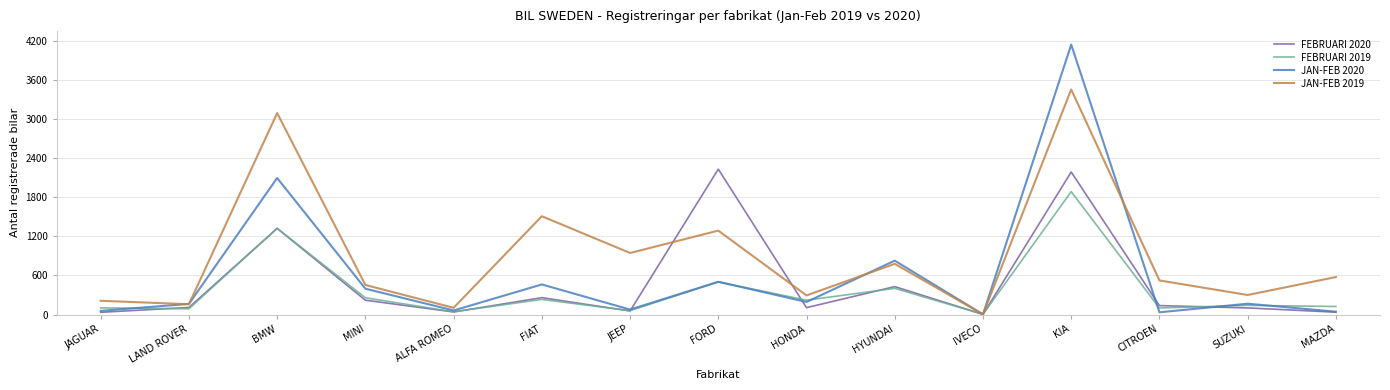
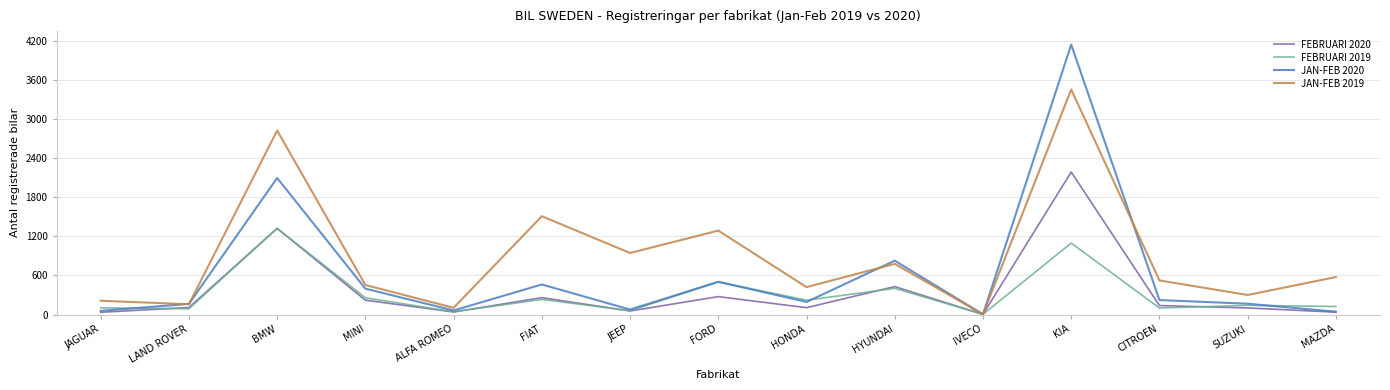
  {
    "FEBRUARI 2020": {
-     "FORD": 2200,
+     "FORD": 300,
      "HONDA": 100,
      "KIA": 2200,
      "SUZUKI": 100
    },
    "FEBRUARI 2019": {
      "JAGUAR": 100,
-     "KIA": 1900,
+     "KIA": 1100,
      "MAZDA": 100
    },
    "JAN-FEB 2020": {
      "BMW": 2100,
      "MINI": 400,
      "FIAT": 500,
      "HYUNDAI": 800,
      "KIA": 4200,
-     "CITROEN": 0
+     "CITROEN": 200
    },
    "JAN-FEB 2019": {
      "JAGUAR": 200,
-     "BMW": 3100,
+     "BMW": 2800,
      "MINI": 500,
      "ALFA ROMEO": 100,
      "FIAT": 1500,
      "JEEP": 900,
      "FORD": 1300,
-     "HONDA": 300,
+     "HONDA": 400,
      "HYUNDAI": 800,
      "KIA": 3500,
      "CITROEN": 500,
      "SUZUKI": 300,
      "MAZDA": 600
    }
  }
